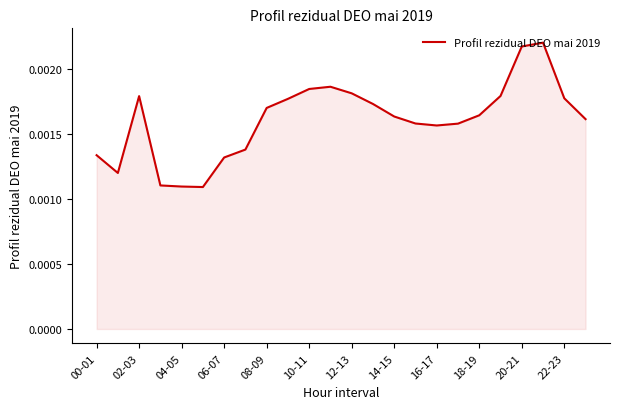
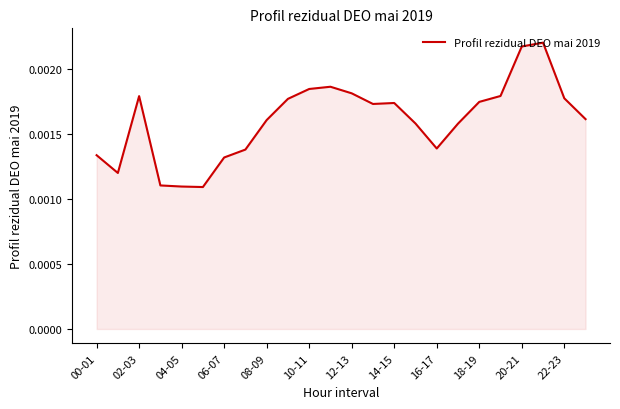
  {
    "00-01": 0.00134,
    "02-03": 0.00179,
    "04-05": 0.00109,
    "06-07": 0.00132,
-   "08-09": 0.00170,
+   "08-09": 0.00161,
    "10-11": 0.00184,
    "12-13": 0.00181,
-   "14-15": 0.00163,
-   "16-17": 0.00156,
-   "18-19": 0.00164,
+   "14-15": 0.00174,
+   "16-17": 0.00139,
+   "18-19": 0.00175,
    "20-21": 0.00217,
    "22-23": 0.00177
  }
